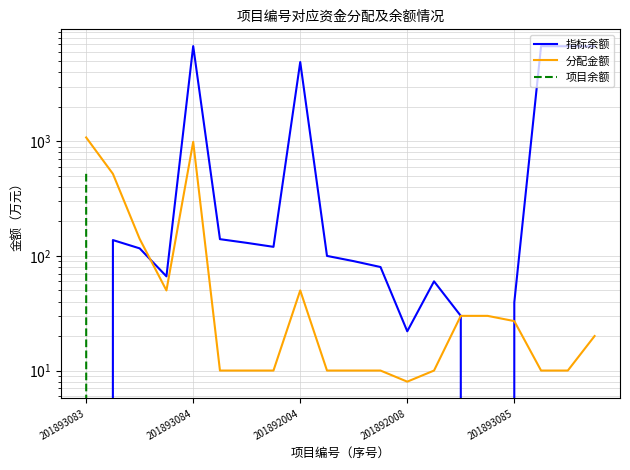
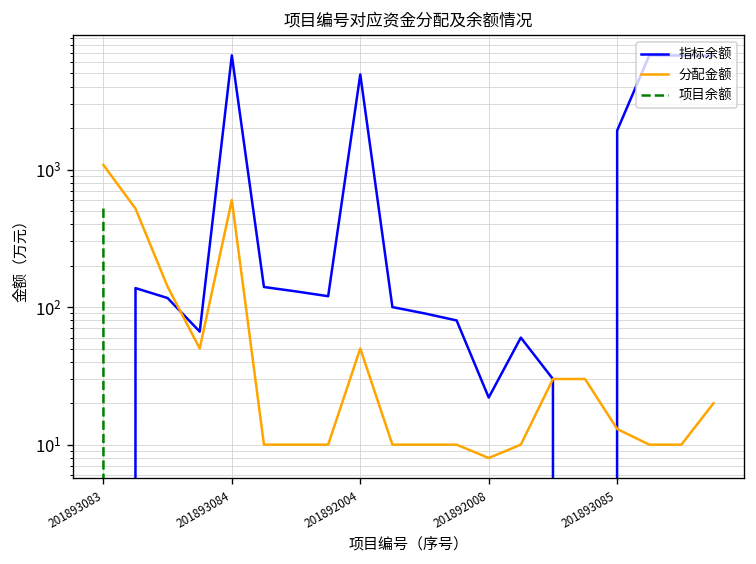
  {
    "指标余额": {
      "201893084": 7000,
      "201892004": 4900,
      "201892008": 22,
-     "201893085": 39
+     "201893085": 1900
    },
    "分配金额": {
-     "201893084": 1000,
+     "201893084": 600,
      "201892004": 50,
      "201892008": 8,
-     "201893085": 27
+     "201893085": 13
    }
  }
